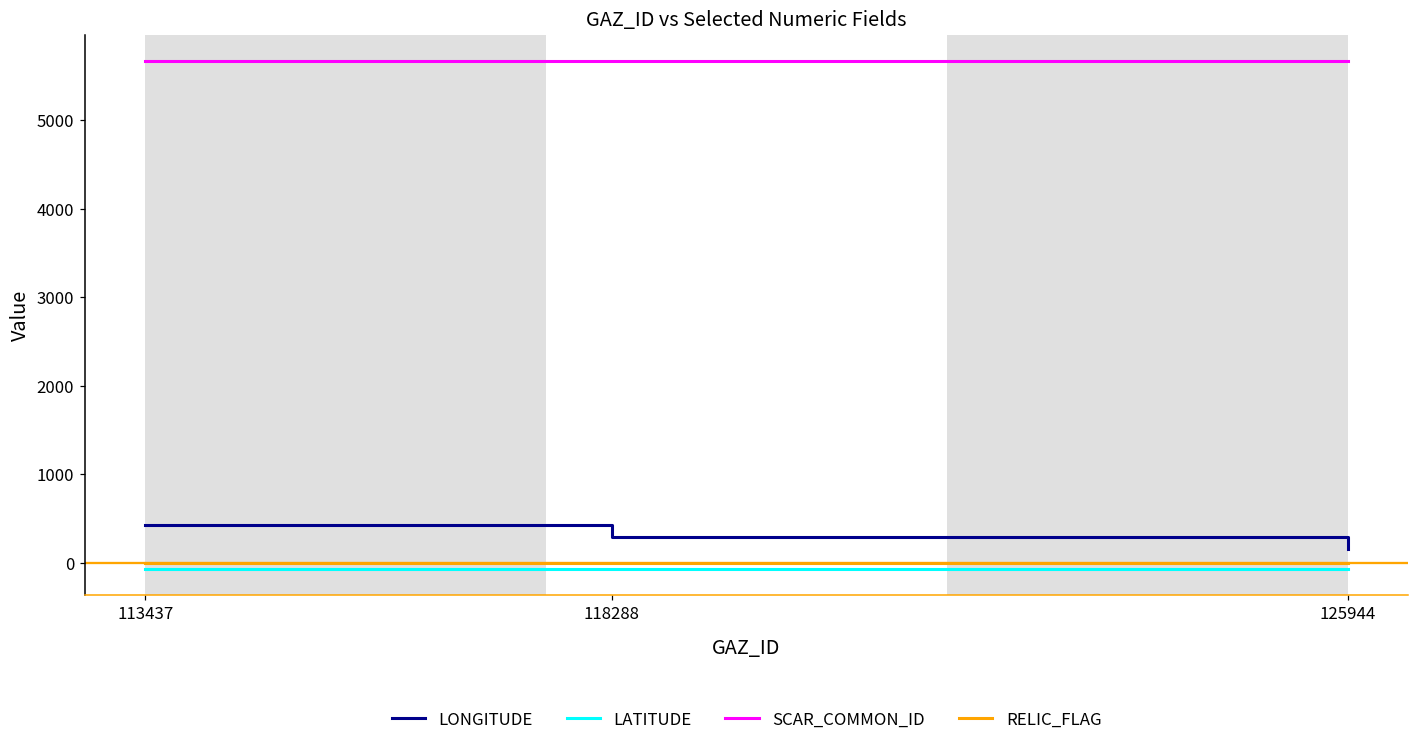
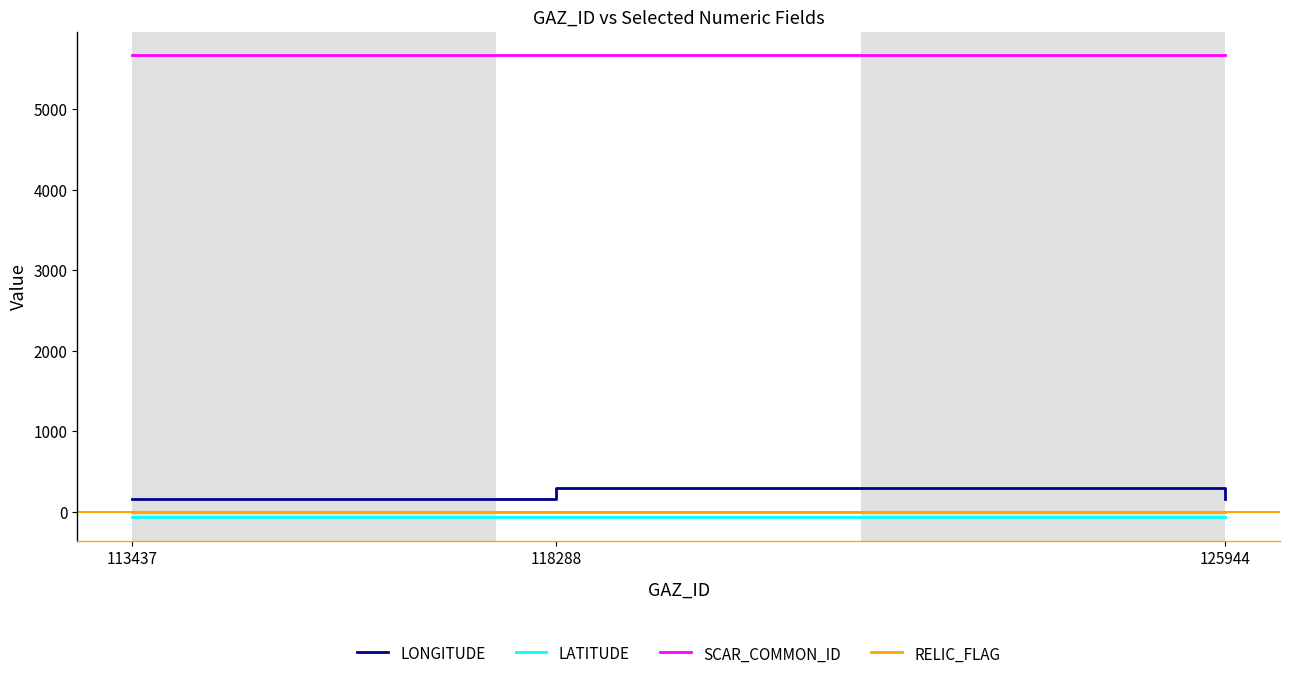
  {
    "LONGITUDE": {
-     "113437": 400,
+     "113437": 200,
      "118288": 300,
      "125944": 200
    },
    "LATITUDE": {
      "113437": -100,
      "118288": -100,
      "125944": -100
    },
    "SCAR_COMMON_ID": {
      "113437": 5700,
      "118288": 5700,
      "125944": 5700
    },
    "RELIC_FLAG": {
      "113437": 0,
      "118288": 0,
      "125944": 0
    }
  }
